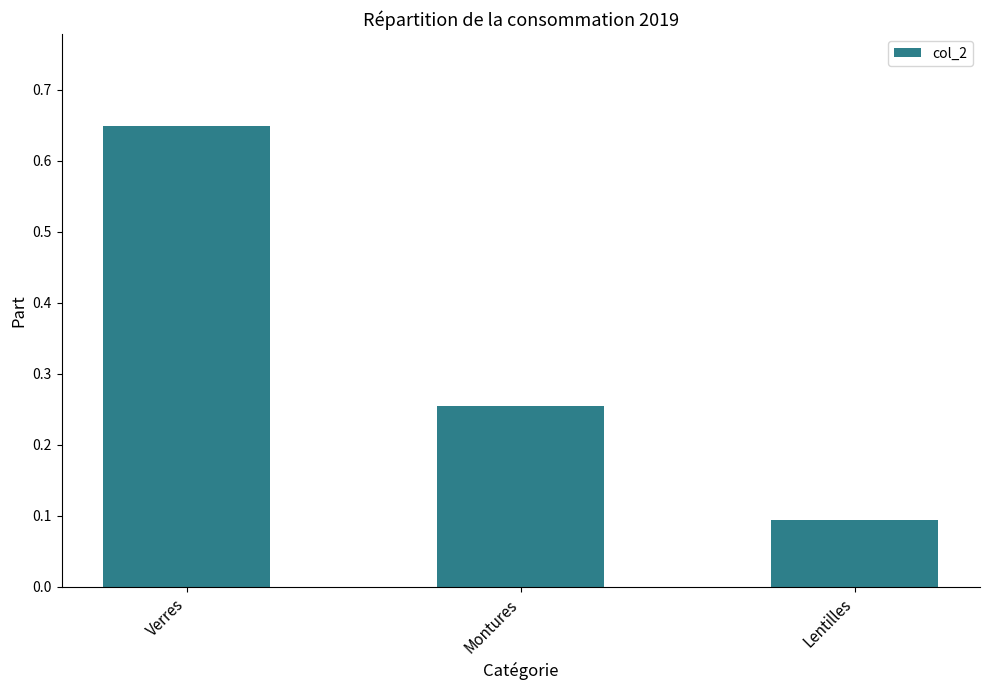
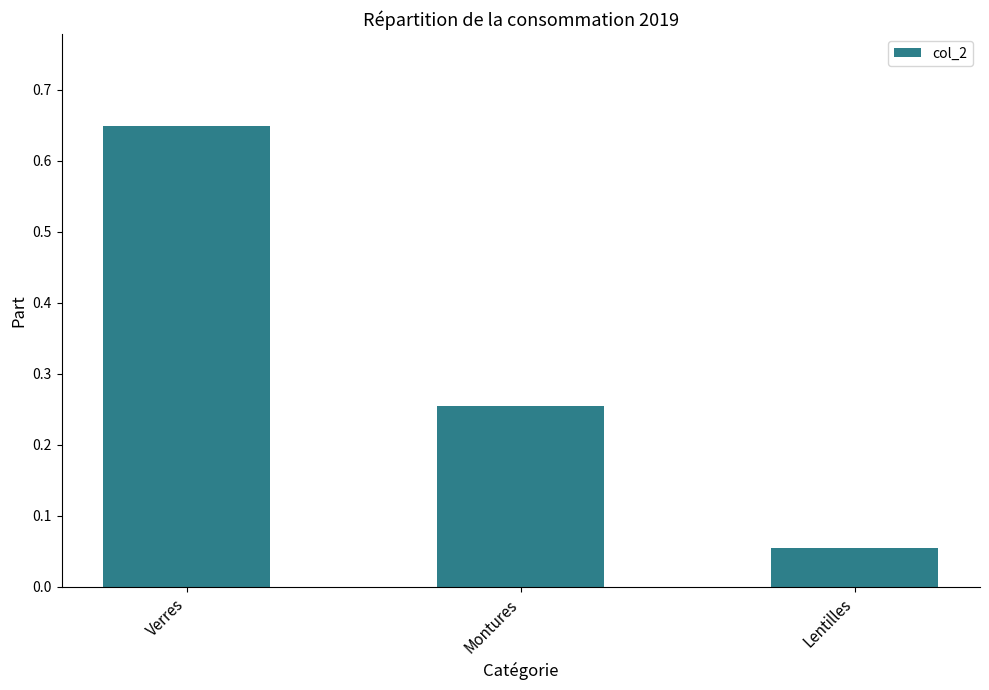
  {
    "Verres": 0.65,
    "Montures": 0.25,
-   "Lentilles": 0.09
+   "Lentilles": 0.06
  }
